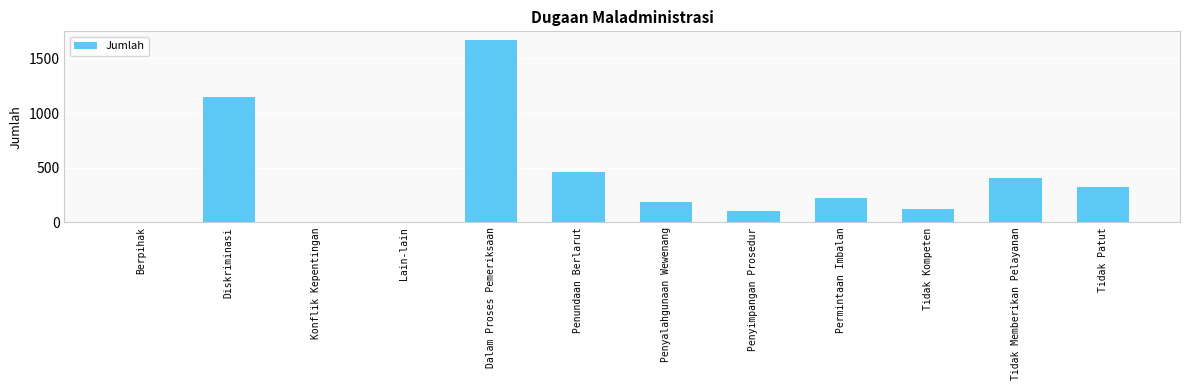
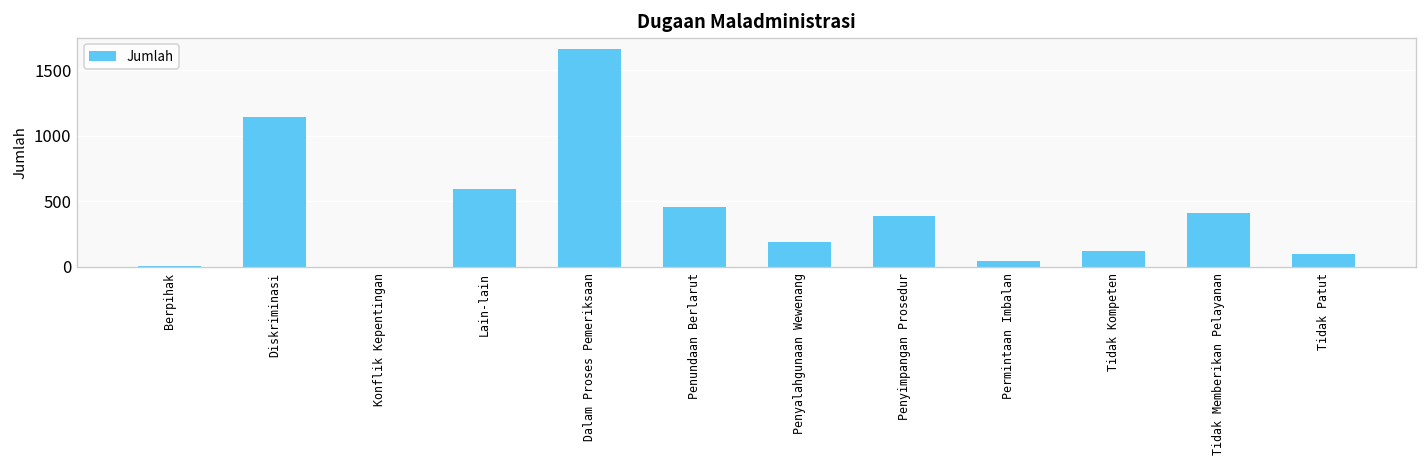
  {
    "Diskriminasi": 1140,
-   "Lain-lain": 10,
+   "Lain-lain": 590,
    "Dalam Proses Pemeriksaan": 1670,
    "Penundaan Berlarut": 460,
    "Penyalahgunaan Wewenang": 190,
-   "Penyimpangan Prosedur": 110,
-   "Permintaan Imbalan": 230,
+   "Penyimpangan Prosedur": 390,
+   "Permintaan Imbalan": 40,
    "Tidak Kompeten": 120,
    "Tidak Memberikan Pelayanan": 410,
-   "Tidak Patut": 320
+   "Tidak Patut": 100
  }
